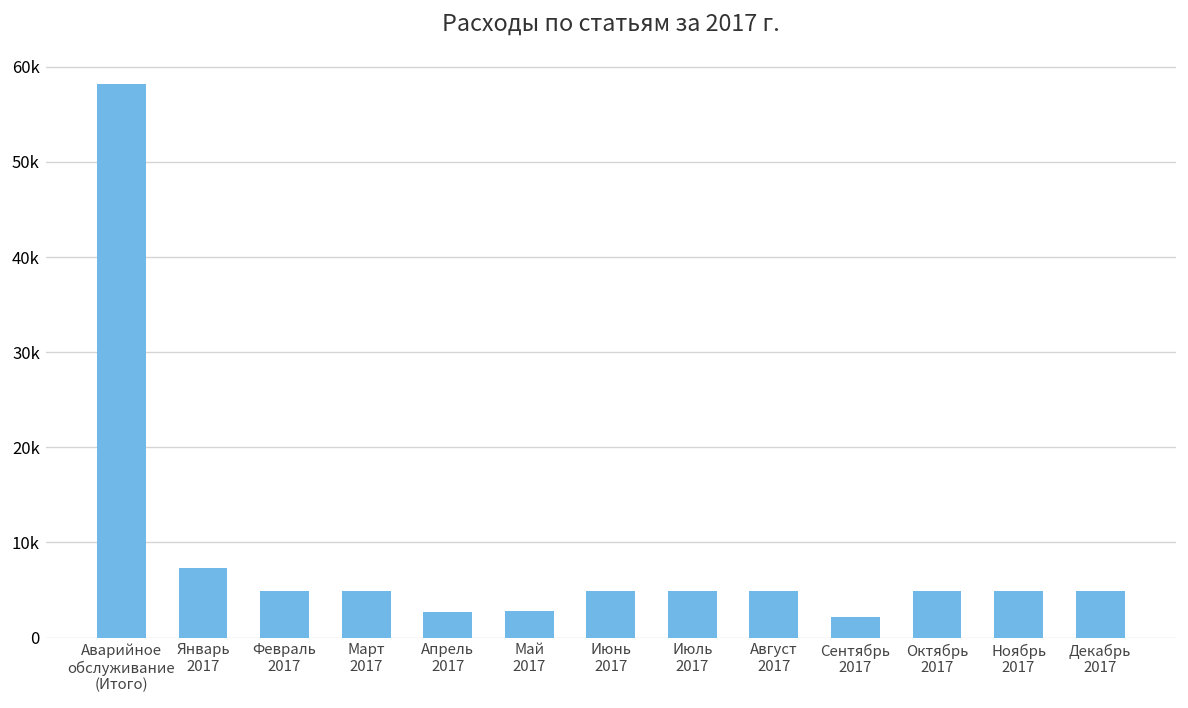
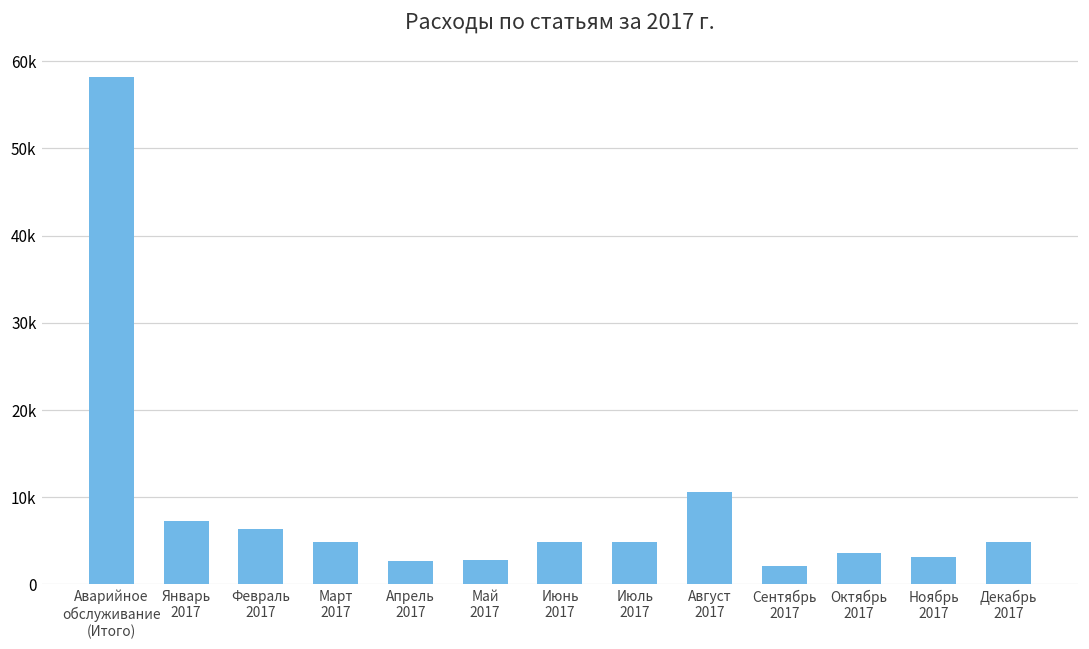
  {
    "Аварийное обслуживание (Итого)": 58000,
    "Январь 2017": 7000,
-   "Февраль 2017": 5000,
+   "Февраль 2017": 6000,
    "Март 2017": 5000,
    "Апрель 2017": 3000,
    "Май 2017": 3000,
    "Июнь 2017": 5000,
    "Июль 2017": 5000,
-   "Август 2017": 5000,
+   "Август 2017": 11000,
    "Сентябрь 2017": 2000,
-   "Октябрь 2017": 5000,
-   "Ноябрь 2017": 5000,
+   "Октябрь 2017": 4000,
+   "Ноябрь 2017": 3000,
    "Декабрь 2017": 5000
  }
